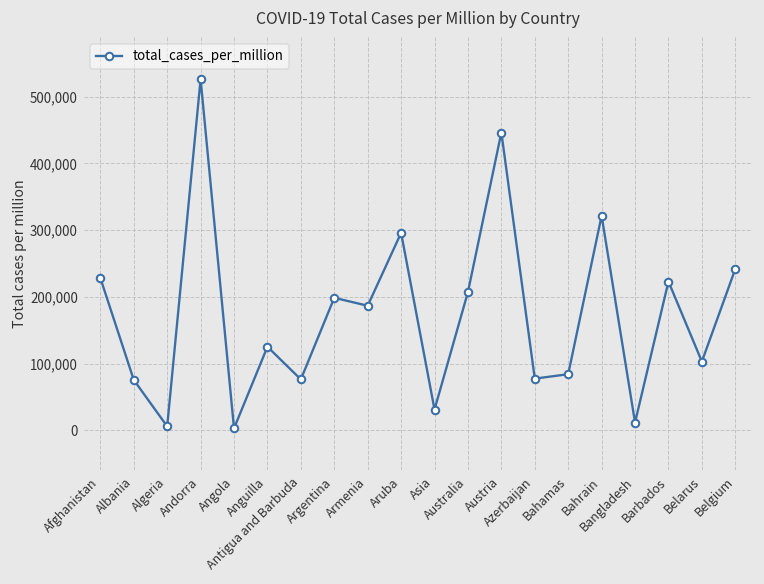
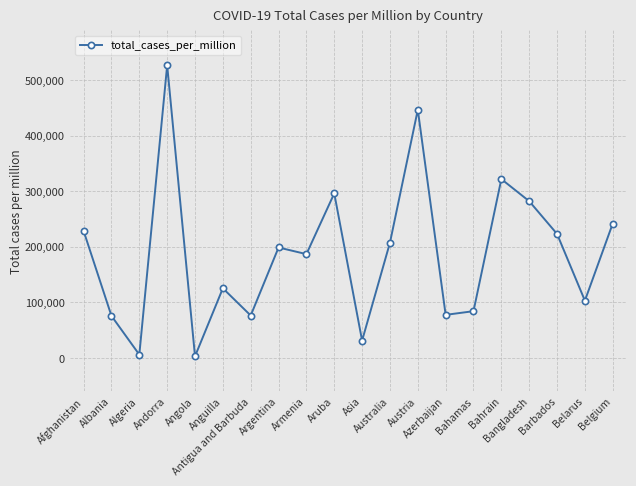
  {
    "Afghanistan": "230,000",
    "Albania": "80,000",
    "Algeria": "10,000",
    "Andorra": "530,000",
    "Angola": "0",
    "Anguilla": "130,000",
    "Antigua and Barbuda": "80,000",
    "Argentina": "200,000",
    "Armenia": "190,000",
    "Aruba": "300,000",
    "Asia": "30,000",
    "Australia": "210,000",
    "Austria": "450,000",
    "Azerbaijan": "80,000",
    "Bahamas": "80,000",
    "Bahrain": "320,000",
-   "Bangladesh": "10,000",
+   "Bangladesh": "280,000",
    "Barbados": "220,000",
    "Belarus": "100,000",
    "Belgium": "240,000"
  }
